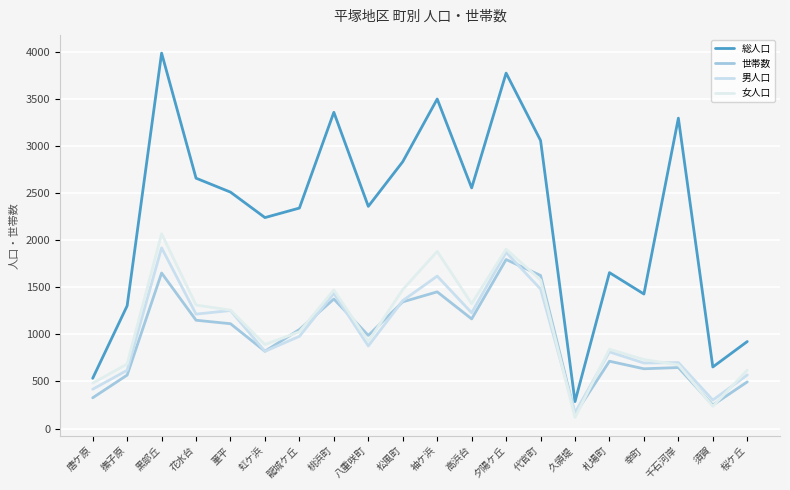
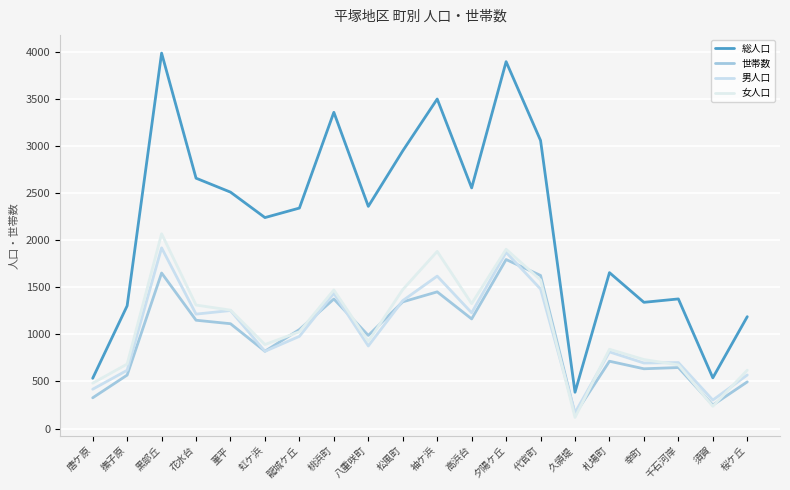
  {
    "総人口": {
      "唐ケ原": 500,
      "撫子原": 1300,
      "黒部丘": 4000,
      "花水台": 2700,
      "菫平": 2500,
      "虹ケ浜": 2200,
      "龍城ケ丘": 2300,
      "桃浜町": 3400,
      "八重咲町": 2400,
-     "松風町": 2800,
+     "松風町": 2900,
      "袖ケ浜": 3500,
      "高浜台": 2600,
-     "夕陽ケ丘": 3800,
+     "夕陽ケ丘": 3900,
      "代官町": 3100,
-     "久領堤": 300,
+     "久領堤": 400,
      "札場町": 1700,
-     "幸町": 1400,
-     "千石河岸": 3300,
-     "須賀": 700,
-     "桜ケ丘": 900
+     "幸町": 1300,
+     "千石河岸": 1400,
+     "須賀": 500,
+     "桜ケ丘": 1200
    }
  }
